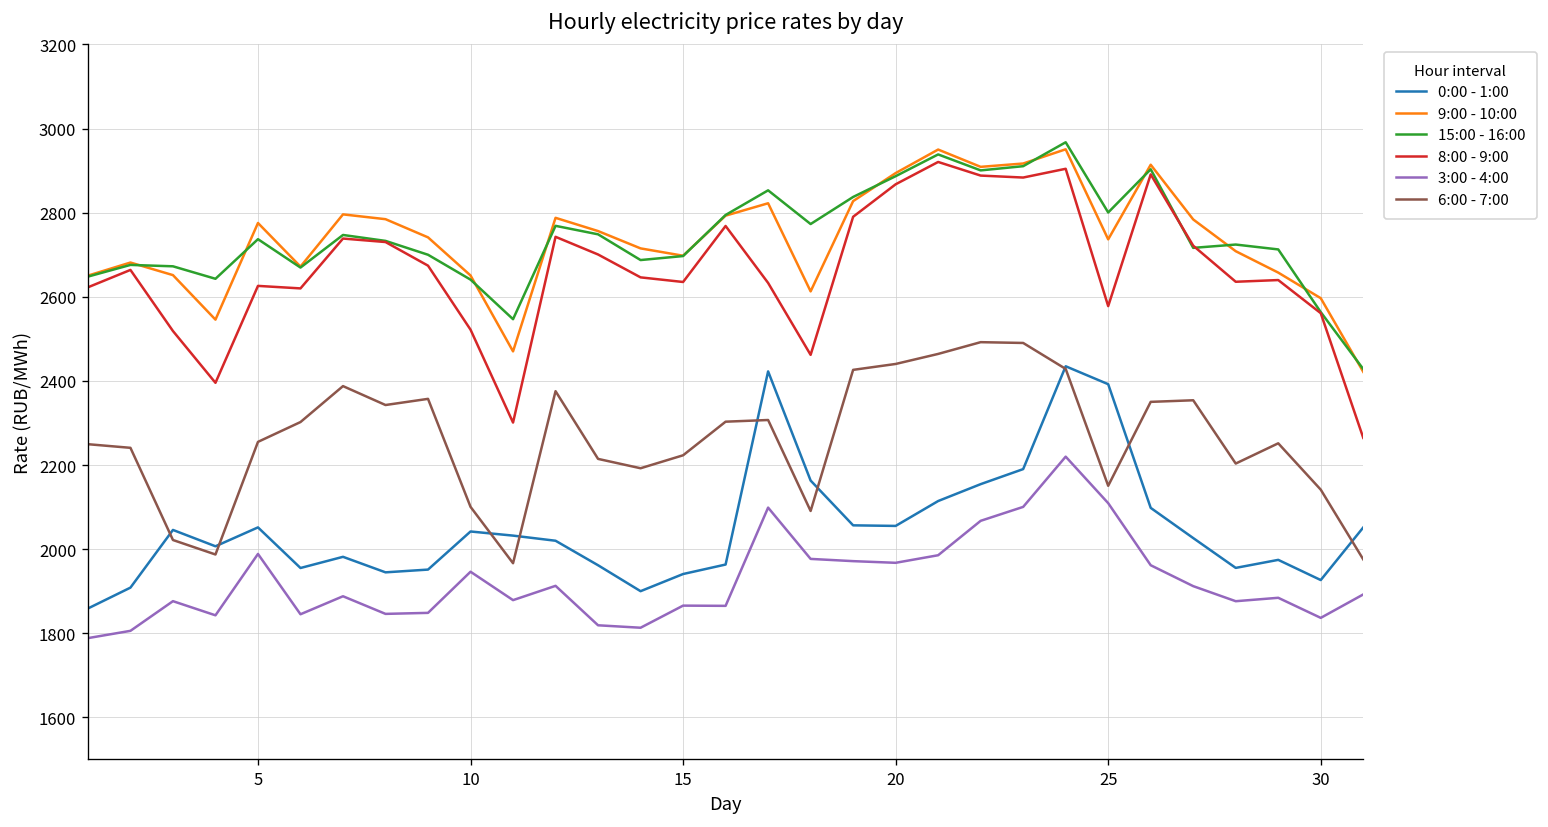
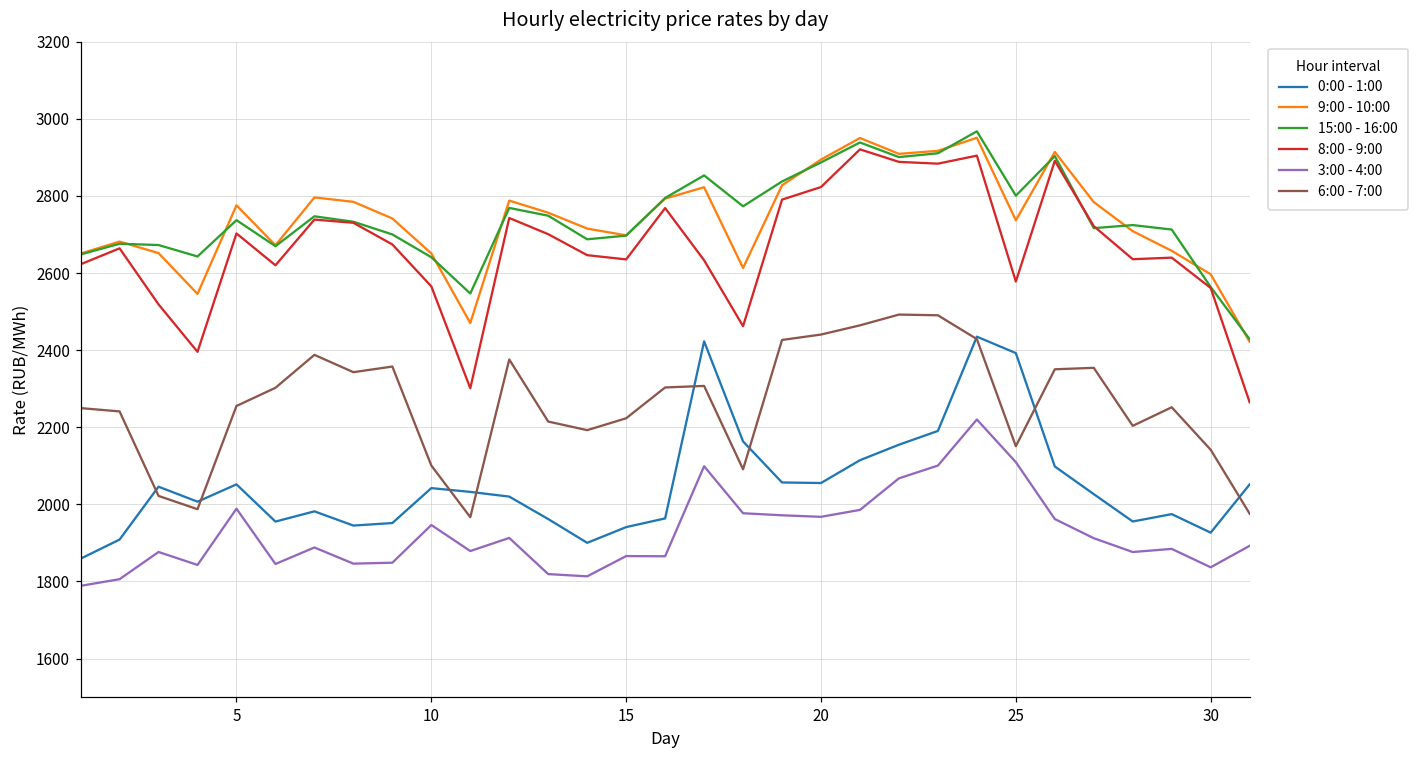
  {
    "0:00 - 1:00": {
      "5": 2050,
      "10": 2040,
      "15": 1940,
      "20": 2060,
      "25": 2390,
      "30": 1930
    },
    "9:00 - 10:00": {
      "5": 2780,
      "10": 2650,
      "20": 2890,
      "25": 2740,
      "30": 2600
    },
    "15:00 - 16:00": {
      "5": 2740,
      "10": 2640,
      "20": 2890,
      "25": 2800
    },
    "8:00 - 9:00": {
-     "5": 2630,
-     "10": 2520,
+     "5": 2700,
+     "10": 2570,
      "15": 2640,
-     "20": 2870,
+     "20": 2820,
      "25": 2580
    },
    "3:00 - 4:00": {
      "5": 1990,
      "10": 1950,
      "15": 1870,
      "20": 1970,
      "25": 2110,
      "30": 1840
    },
    "6:00 - 7:00": {
      "5": 2260,
      "10": 2100,
      "15": 2220,
      "20": 2440,
      "25": 2150,
      "30": 2140
    }
  }
